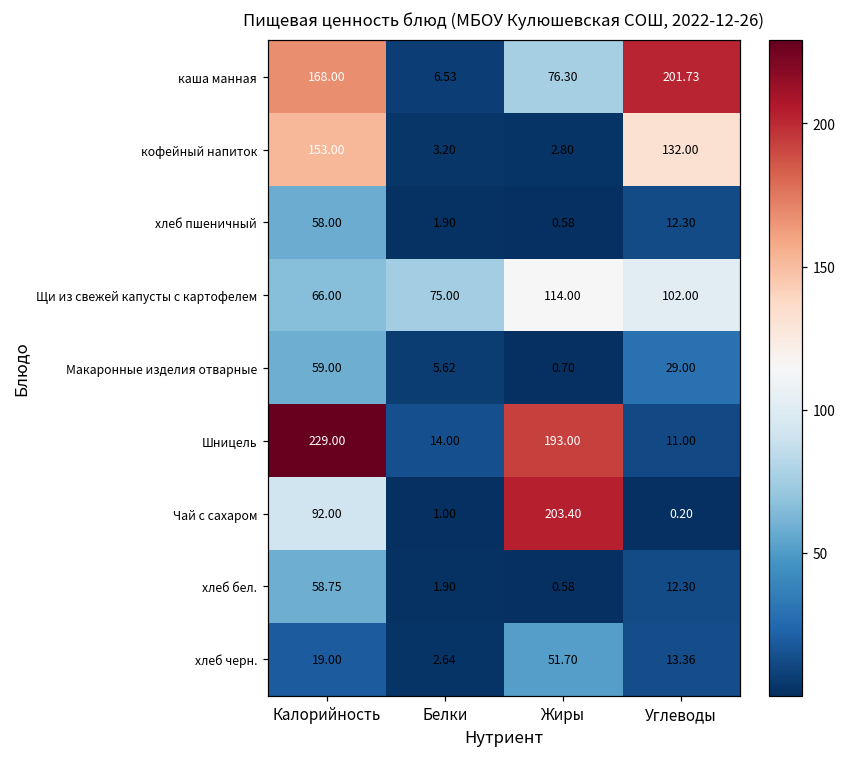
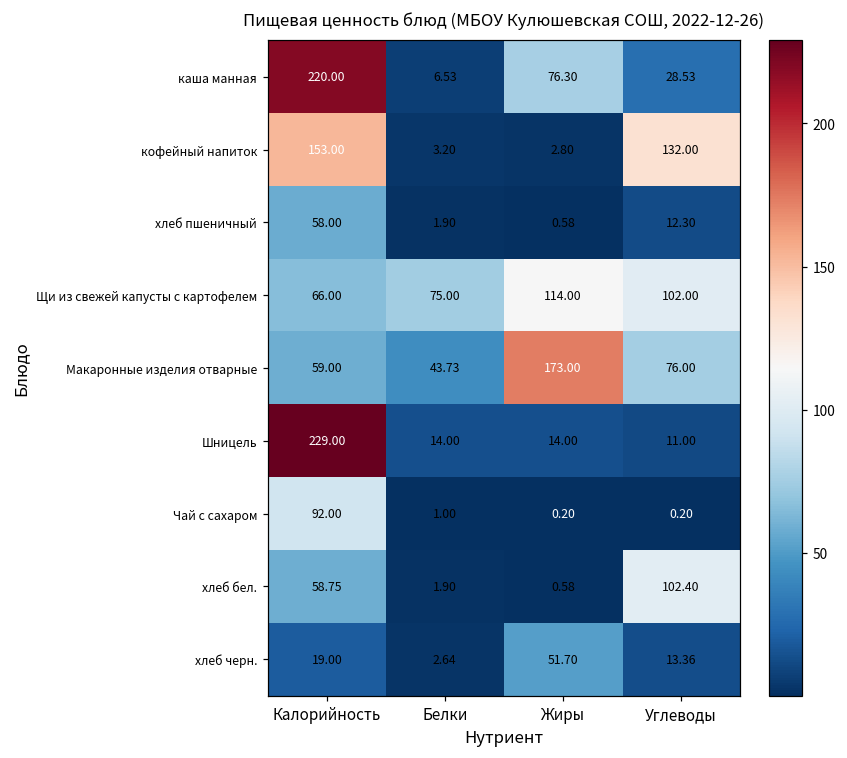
  {
    "каша манная": {
-     "Калорийность": 168.00,
+     "Калорийность": 220.00,
      "Белки": 6.53,
      "Жиры": 76.30,
-     "Углеводы": 201.73
+     "Углеводы": 28.53
    },
    "кофейный напиток": {
      "Калорийность": 153.00,
      "Белки": 3.20,
      "Жиры": 2.80,
      "Углеводы": 132.00
    },
    "хлеб пшеничный": {
      "Калорийность": 58.00,
      "Белки": 1.90,
      "Жиры": 0.58,
      "Углеводы": 12.30
    },
    "Щи из свежей капусты с картофелем": {
      "Калорийность": 66.00,
      "Белки": 75.00,
      "Жиры": 114.00,
      "Углеводы": 102.00
    },
    "Макаронные изделия отварные": {
      "Калорийность": 59.00,
-     "Белки": 5.62,
-     "Жиры": 0.70,
-     "Углеводы": 29.00
+     "Белки": 43.73,
+     "Жиры": 173.00,
+     "Углеводы": 76.00
    },
    "Шницель": {
      "Калорийность": 229.00,
      "Белки": 14.00,
-     "Жиры": 193.00,
+     "Жиры": 14.00,
      "Углеводы": 11.00
    },
    "Чай с сахаром": {
      "Калорийность": 92.00,
      "Белки": 1.00,
-     "Жиры": 203.40,
+     "Жиры": 0.20,
      "Углеводы": 0.20
    },
    "хлеб бел.": {
      "Калорийность": 58.75,
      "Белки": 1.90,
      "Жиры": 0.58,
-     "Углеводы": 12.30
+     "Углеводы": 102.40
    },
    "хлеб черн.": {
      "Калорийность": 19.00,
      "Белки": 2.64,
      "Жиры": 51.70,
      "Углеводы": 13.36
    }
  }
